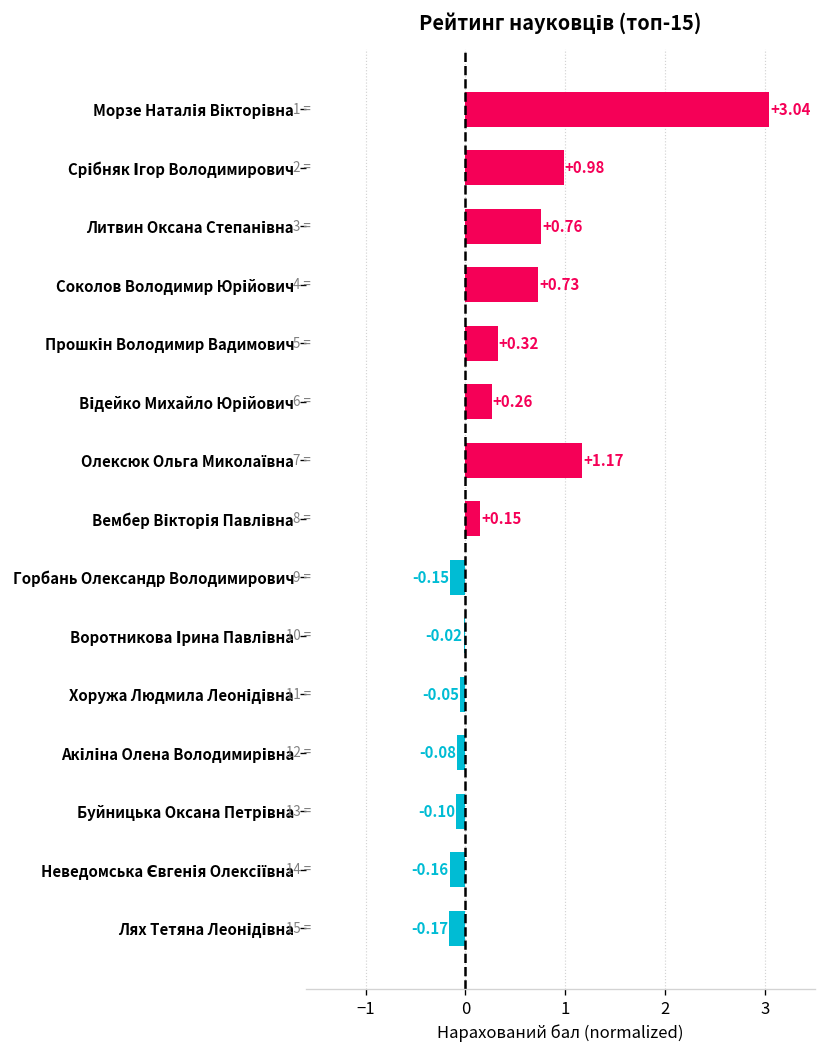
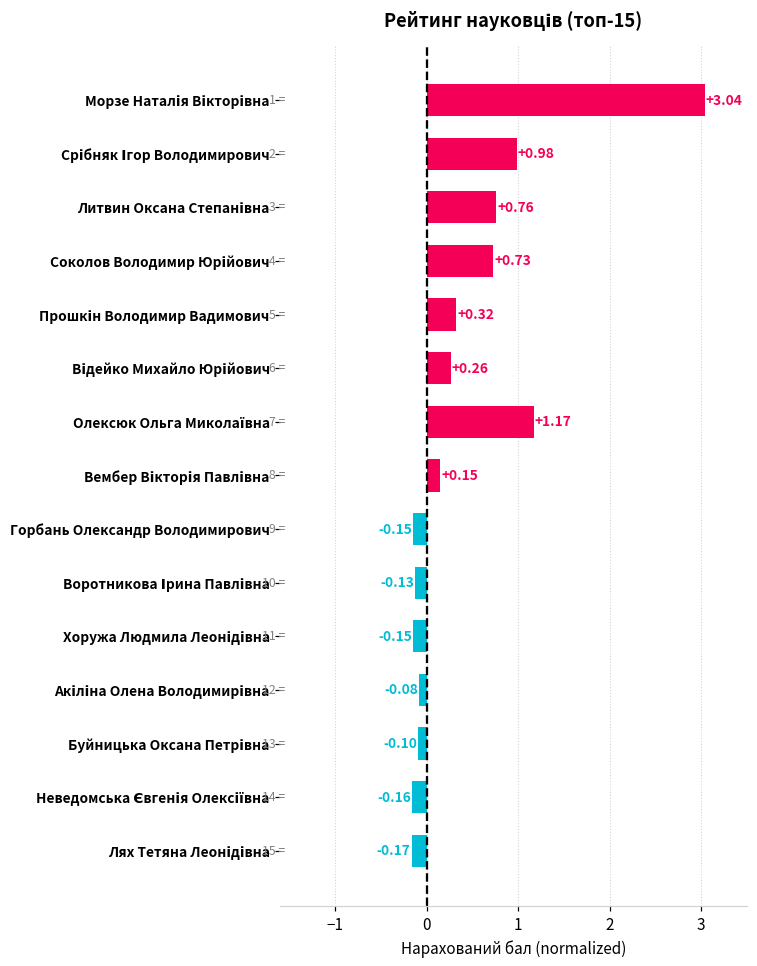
  {
    "Морзе Наталія Вікторівна": "+3.04",
    "Срібняк Ігор Володимирович": "+0.98",
    "Литвин Оксана Степанівна": "+0.76",
    "Соколов Володимир Юрійович": "+0.73",
    "Прошкін Володимир Вадимович": "+0.32",
    "Відейко Михайло Юрійович": "+0.26",
    "Олексюк Ольга Миколаївна": "+1.17",
    "Вембер Вікторія Павлівна": "+0.15",
    "Горбань Олександр Володимирович": "-0.15",
-   "Воротникова Ірина Павлівна": "-0.02",
-   "Хоружа Людмила Леонідівна": "-0.05",
+   "Воротникова Ірина Павлівна": "-0.13",
+   "Хоружа Людмила Леонідівна": "-0.15",
    "Акіліна Олена Володимирівна": "-0.08",
    "Буйницька Оксана Петрівна": "-0.10",
    "Неведомська Євгенія Олексіївна": "-0.16",
    "Лях Тетяна Леонідівна": "-0.17"
  }
